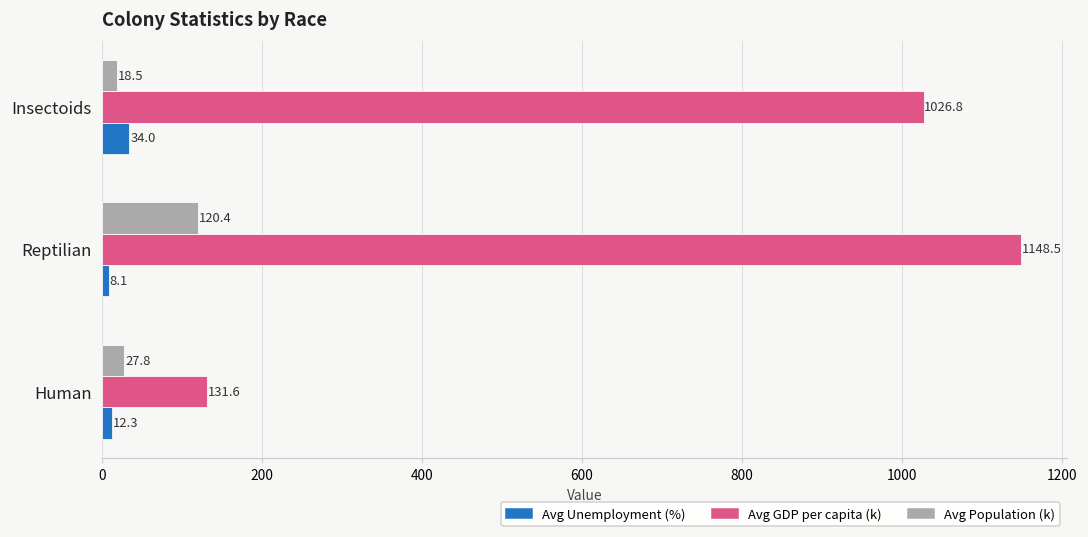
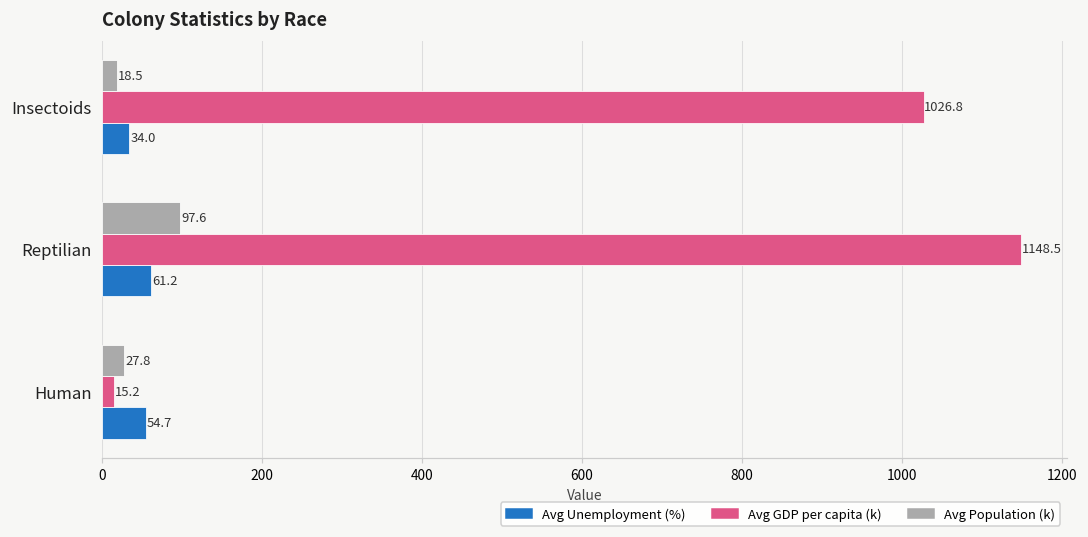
  {
    "Avg Unemployment (%)": {
      "Insectoids": 34.0,
-     "Reptilian": 8.1,
-     "Human": 12.3
+     "Reptilian": 61.2,
+     "Human": 54.7
    },
    "Avg GDP per capita (k)": {
      "Insectoids": 1026.8,
      "Reptilian": 1148.5,
-     "Human": 131.6
+     "Human": 15.2
    },
    "Avg Population (k)": {
      "Insectoids": 18.5,
-     "Reptilian": 120.4,
+     "Reptilian": 97.6,
      "Human": 27.8
    }
  }
